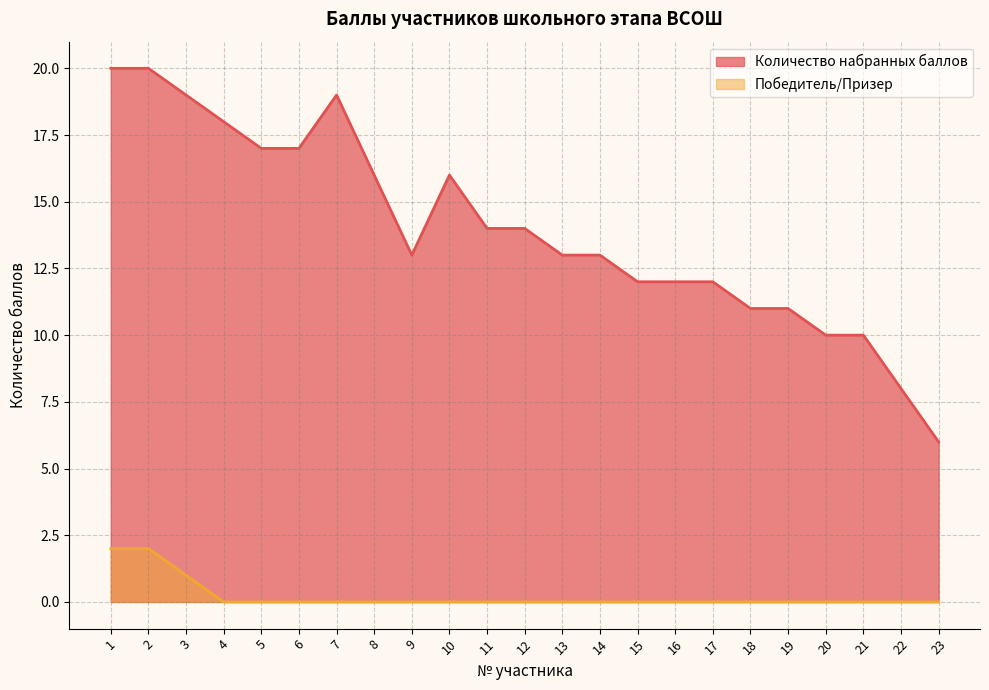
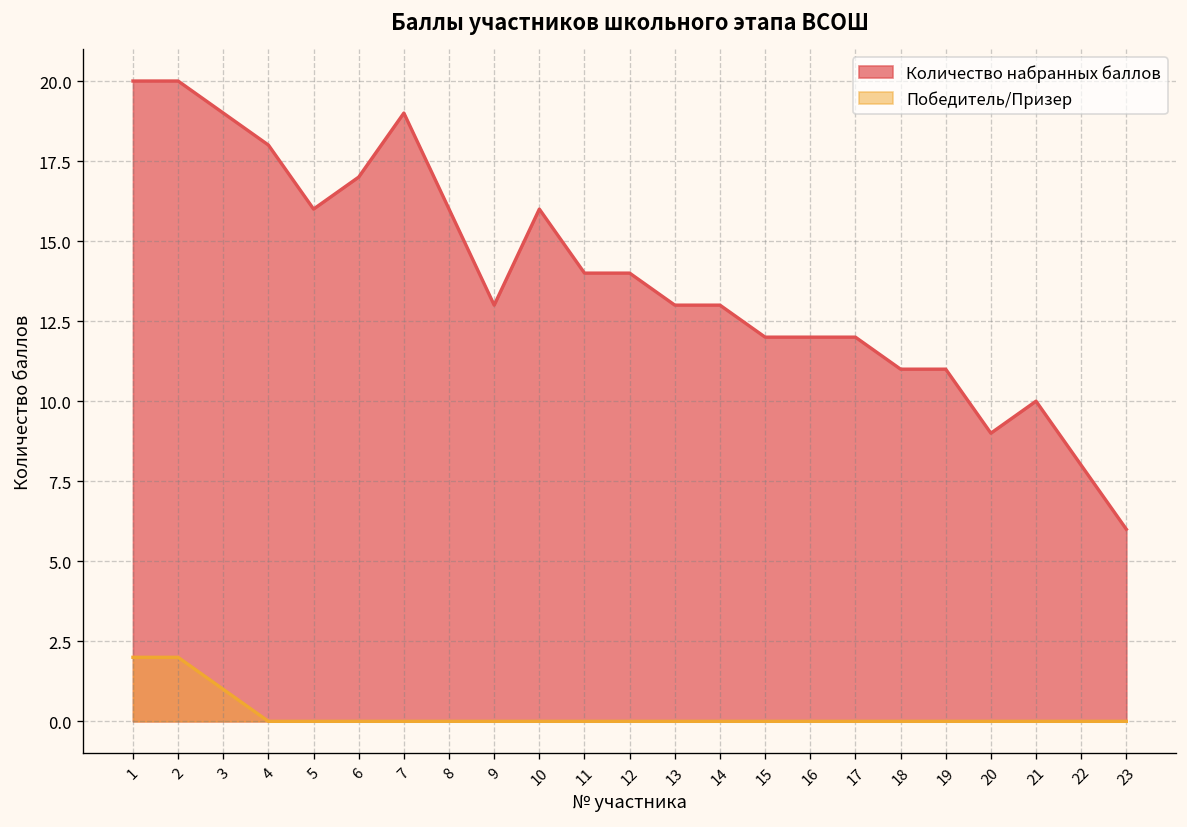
  {
    "Количество набранных баллов": {
      "1": 20,
      "2": 20,
      "3": 19,
      "4": 18,
-     "5": 17,
+     "5": 16,
      "6": 17,
      "7": 19,
      "8": 16,
      "9": 13,
      "10": 16,
      "11": 14,
      "12": 14,
      "13": 13,
      "14": 13,
      "15": 12,
      "16": 12,
      "17": 12,
      "18": 11,
      "19": 11,
-     "20": 10,
+     "20": 9,
      "21": 10,
      "22": 8,
      "23": 6
    },
    "Победитель/Призер": {
      "1": 2,
      "2": 2,
      "3": 1,
      "4": 0,
      "5": 0,
      "6": 0,
      "7": 0,
      "8": 0,
      "9": 0,
      "10": 0,
      "11": 0,
      "12": 0,
      "13": 0,
      "14": 0,
      "15": 0,
      "16": 0,
      "17": 0,
      "18": 0,
      "19": 0,
      "20": 0,
      "21": 0,
      "22": 0,
      "23": 0
    }
  }
